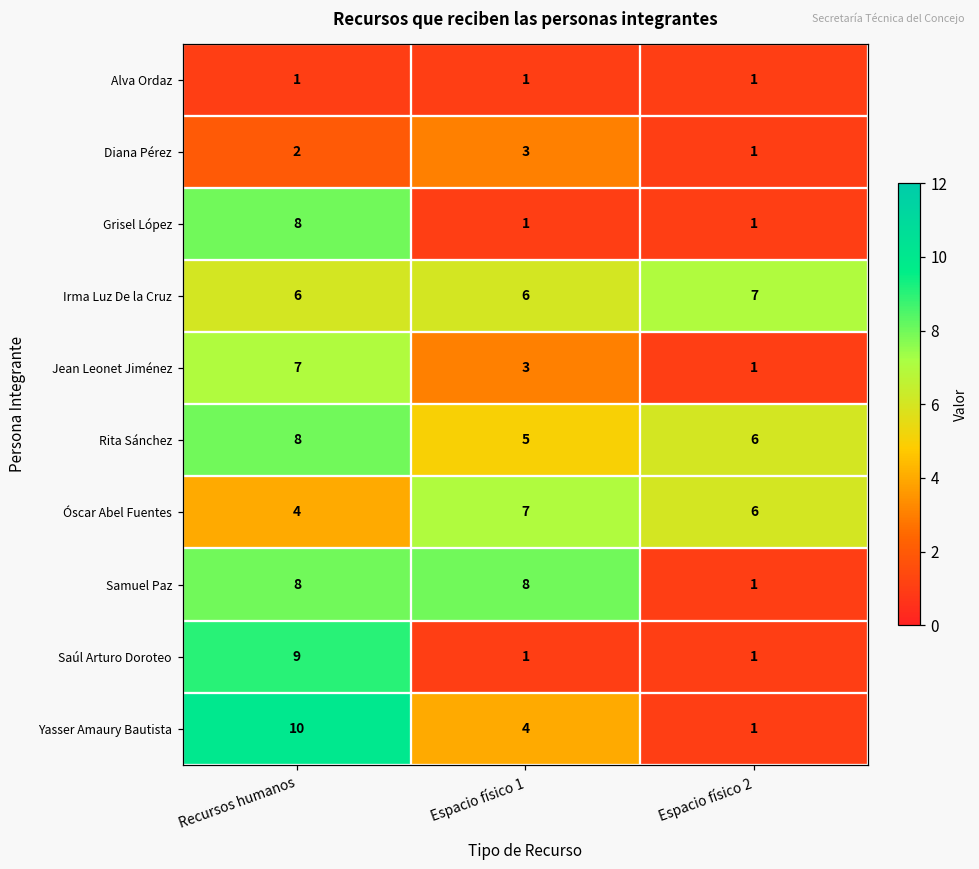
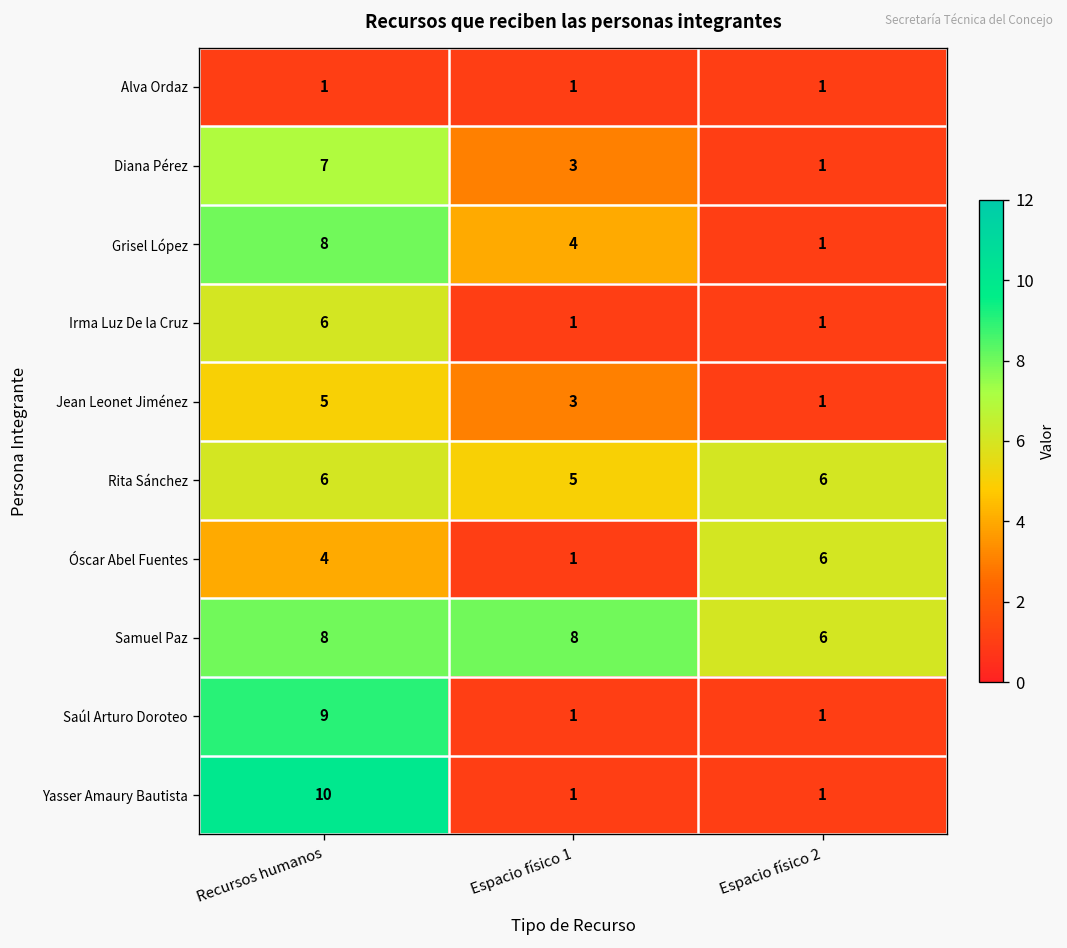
  {
    "Alva Ordaz": {
      "Recursos humanos": 1,
      "Espacio físico 1": 1,
      "Espacio físico 2": 1
    },
    "Diana Pérez": {
-     "Recursos humanos": 2,
+     "Recursos humanos": 7,
      "Espacio físico 1": 3,
      "Espacio físico 2": 1
    },
    "Grisel López": {
      "Recursos humanos": 8,
-     "Espacio físico 1": 1,
+     "Espacio físico 1": 4,
      "Espacio físico 2": 1
    },
    "Irma Luz De la Cruz": {
      "Recursos humanos": 6,
-     "Espacio físico 1": 6,
-     "Espacio físico 2": 7
+     "Espacio físico 1": 1,
+     "Espacio físico 2": 1
    },
    "Jean Leonet Jiménez": {
-     "Recursos humanos": 7,
+     "Recursos humanos": 5,
      "Espacio físico 1": 3,
      "Espacio físico 2": 1
    },
    "Rita Sánchez": {
-     "Recursos humanos": 8,
+     "Recursos humanos": 6,
      "Espacio físico 1": 5,
      "Espacio físico 2": 6
    },
    "Óscar Abel Fuentes": {
      "Recursos humanos": 4,
-     "Espacio físico 1": 7,
+     "Espacio físico 1": 1,
      "Espacio físico 2": 6
    },
    "Samuel Paz": {
      "Recursos humanos": 8,
      "Espacio físico 1": 8,
-     "Espacio físico 2": 1
+     "Espacio físico 2": 6
    },
    "Saúl Arturo Doroteo": {
      "Recursos humanos": 9,
      "Espacio físico 1": 1,
      "Espacio físico 2": 1
    },
    "Yasser Amaury Bautista": {
      "Recursos humanos": 10,
-     "Espacio físico 1": 4,
+     "Espacio físico 1": 1,
      "Espacio físico 2": 1
    }
  }
